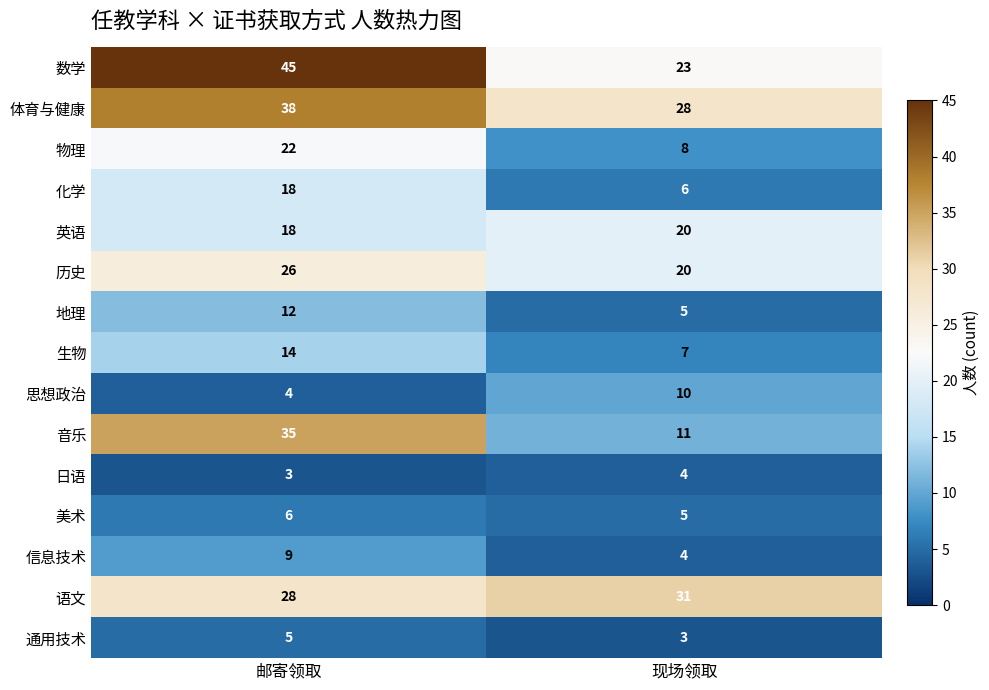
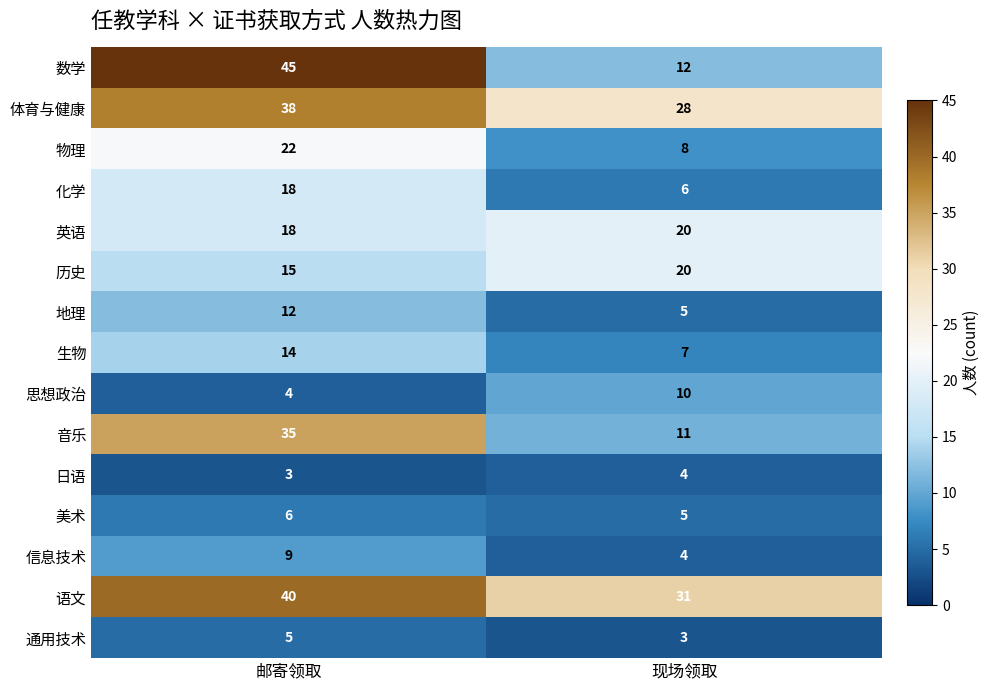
  {
    "数学": {
      "邮寄领取": 45,
-     "现场领取": 23
+     "现场领取": 12
    },
    "体育与健康": {
      "邮寄领取": 38,
      "现场领取": 28
    },
    "物理": {
      "邮寄领取": 22,
      "现场领取": 8
    },
    "化学": {
      "邮寄领取": 18,
      "现场领取": 6
    },
    "英语": {
      "邮寄领取": 18,
      "现场领取": 20
    },
    "历史": {
-     "邮寄领取": 26,
+     "邮寄领取": 15,
      "现场领取": 20
    },
    "地理": {
      "邮寄领取": 12,
      "现场领取": 5
    },
    "生物": {
      "邮寄领取": 14,
      "现场领取": 7
    },
    "思想政治": {
      "邮寄领取": 4,
      "现场领取": 10
    },
    "音乐": {
      "邮寄领取": 35,
      "现场领取": 11
    },
    "日语": {
      "邮寄领取": 3,
      "现场领取": 4
    },
    "美术": {
      "邮寄领取": 6,
      "现场领取": 5
    },
    "信息技术": {
      "邮寄领取": 9,
      "现场领取": 4
    },
    "语文": {
-     "邮寄领取": 28,
+     "邮寄领取": 40,
      "现场领取": 31
    },
    "通用技术": {
      "邮寄领取": 5,
      "现场领取": 3
    }
  }
